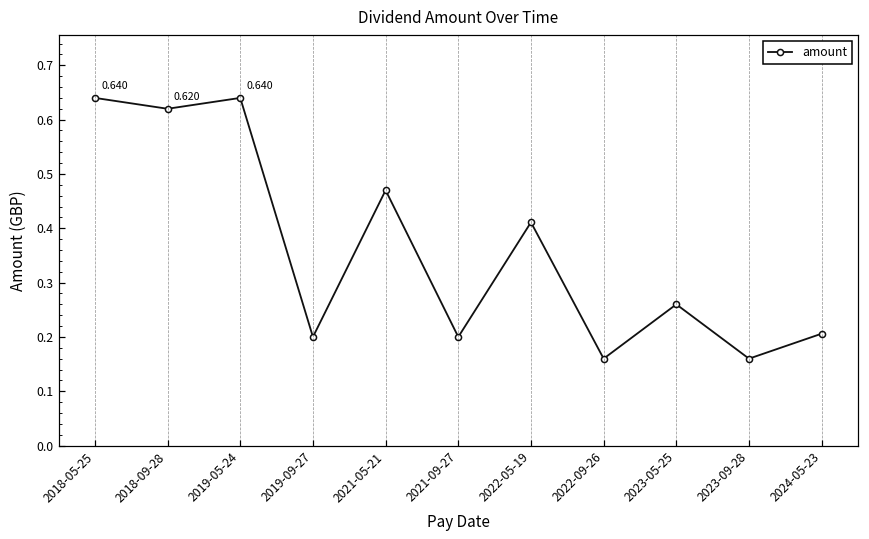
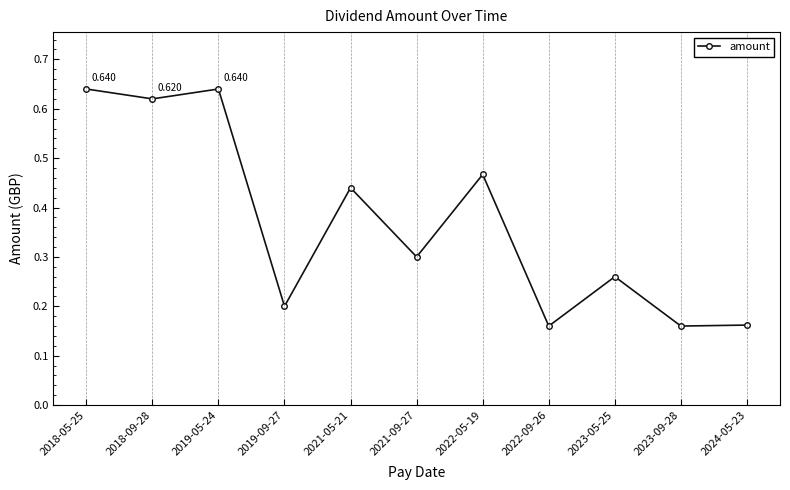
  {
    "2019-09-27": 0.20,
-   "2021-05-21": 0.47,
-   "2021-09-27": 0.2,
-   "2022-05-19": 0.41,
+   "2021-05-21": 0.44,
+   "2021-09-27": 0.3,
+   "2022-05-19": 0.47,
    "2022-09-26": 0.16,
    "2023-05-25": 0.26,
    "2023-09-28": 0.16,
-   "2024-05-23": 0.21
+   "2024-05-23": 0.16
  }
